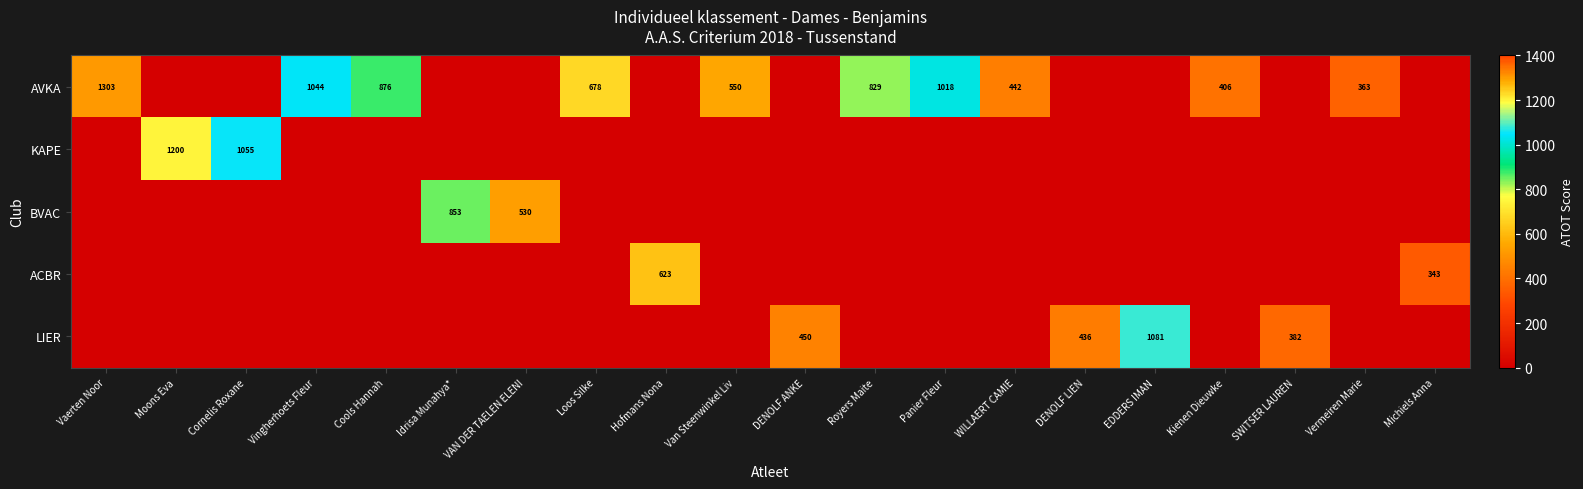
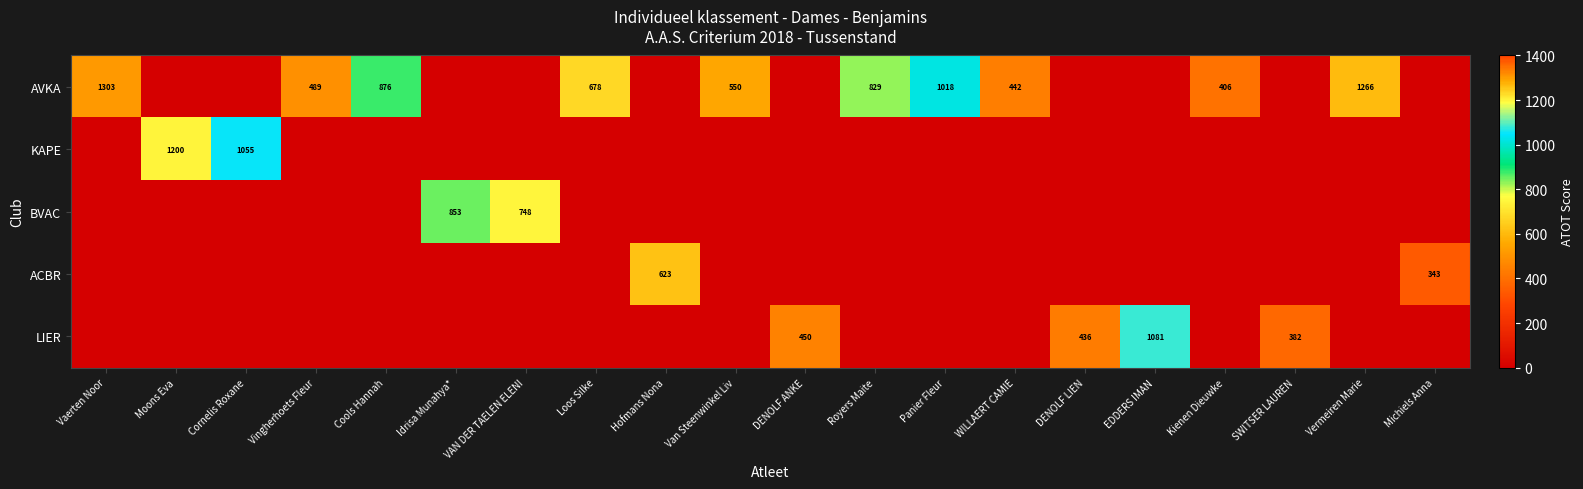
  {
    "AVKA": {
      "Vaerten Noor": 1303,
-     "Vingherhoets Fleur": 1044,
+     "Vingherhoets Fleur": 489,
      "Cools Hannah": 876,
      "Loos Silke": 678,
      "Van Steenwinkel Liv": 550,
      "Royers Maite": 829,
      "Panier Fleur": 1018,
      "WILLAERT CAMIE": 442,
      "Kienen Dieuwke": 406,
-     "Vermeiren Marie": 363
+     "Vermeiren Marie": 1266
    },
    "KAPE": {
      "Moons Eva": 1200,
      "Cornelis Roxane": 1055
    },
    "BVAC": {
      "Idrisa Munahya*": 853,
-     "VAN DER TAELEN ELENI": 530
+     "VAN DER TAELEN ELENI": 748
    },
    "ACBR": {
      "Hofmans Nona": 623,
      "Michiels Anna": 343
    },
    "LIER": {
      "DENOLF ANKE": 450,
      "DENOLF LIEN": 436,
      "EDDERS IMAN": 1081,
      "SWITSER LAUREN": 382
    }
  }
